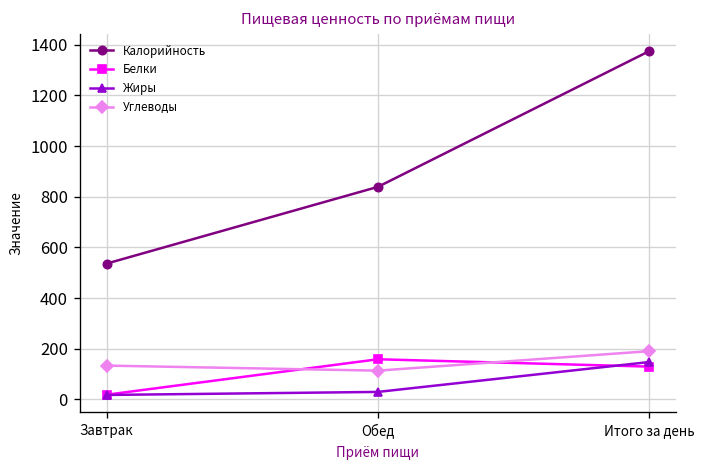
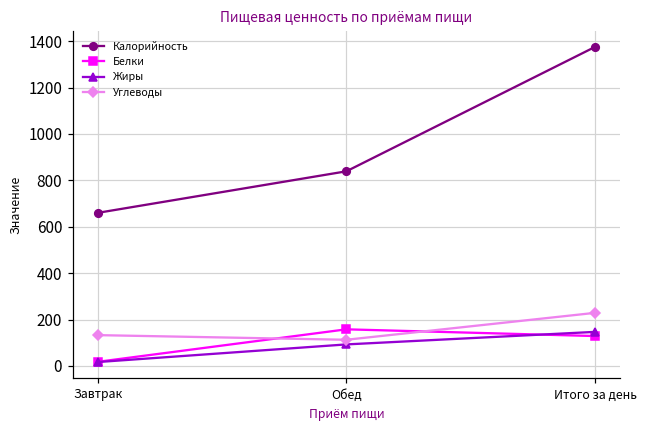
  {
    "Калорийность": {
-     "Завтрак": 540,
+     "Завтрак": 660,
      "Обед": 840,
      "Итого за день": 1380
    },
    "Белки": {
      "Обед": 160,
      "Итого за день": 130
    },
    "Жиры": {
-     "Обед": 30,
+     "Обед": 90,
      "Итого за день": 150
    },
    "Углеводы": {
      "Завтрак": 130,
      "Обед": 110,
-     "Итого за день": 190
+     "Итого за день": 230
    }
  }
